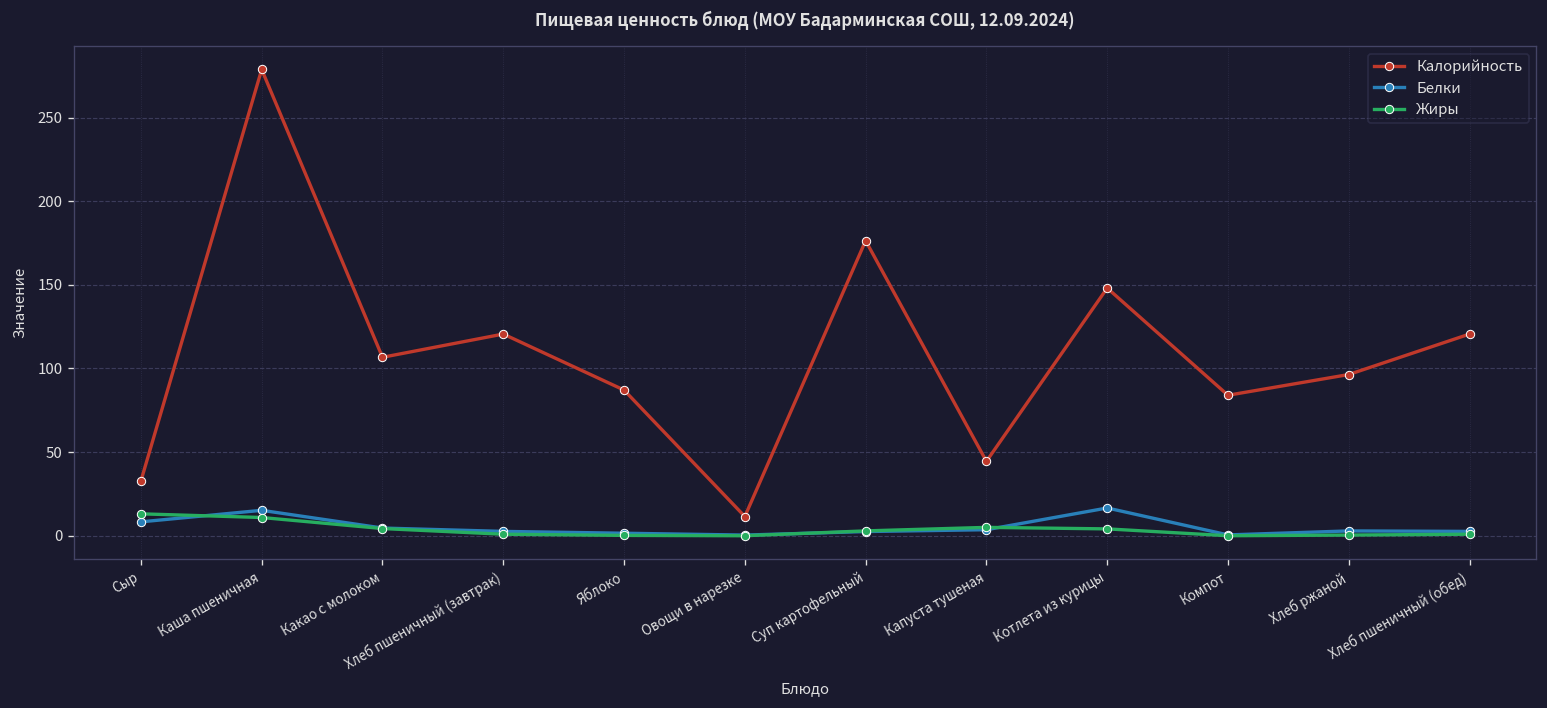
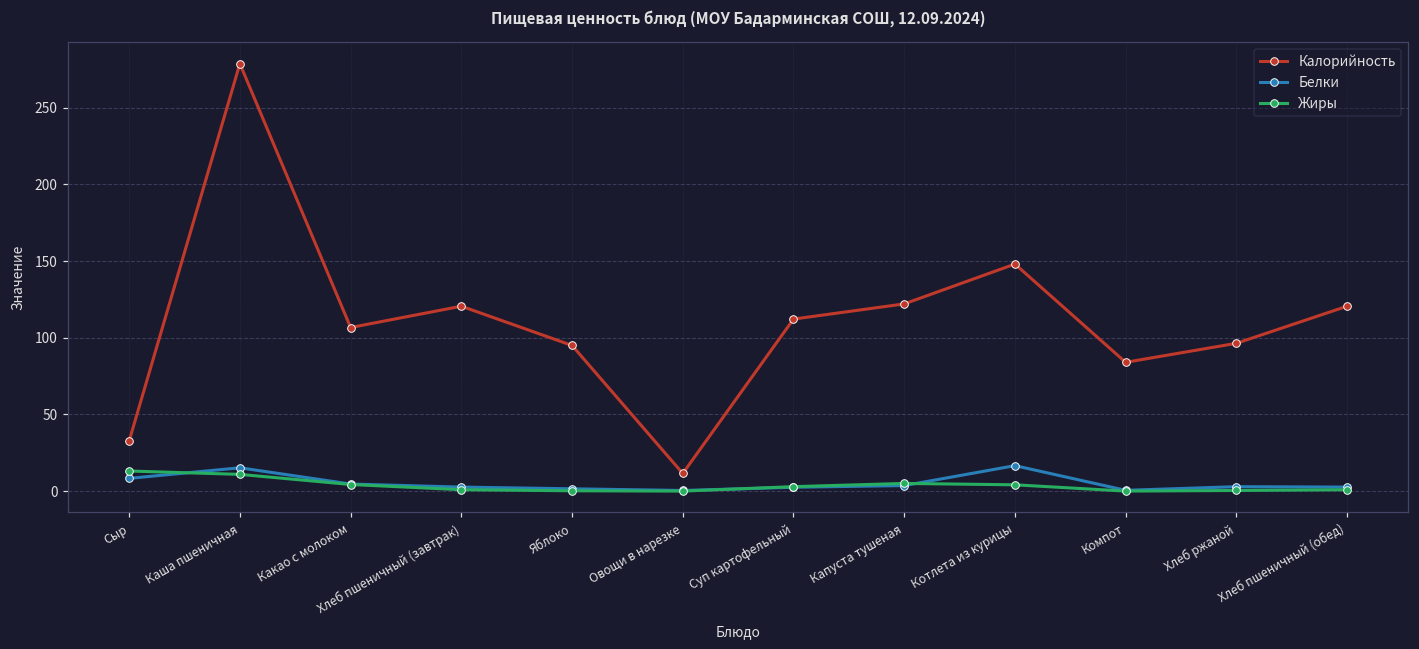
  {
    "Калорийность": {
      "Сыр": 33,
      "Каша пшеничная": 279,
      "Какао с молоком": 107,
      "Хлеб пшеничный (завтрак)": 121,
-     "Яблоко": 87,
+     "Яблоко": 95,
      "Овощи в нарезке": 12,
-     "Суп картофельный": 176,
-     "Капуста тушеная": 45,
+     "Суп картофельный": 112,
+     "Капуста тушеная": 122,
      "Котлета из курицы": 148,
      "Компот": 84,
      "Хлеб ржаной": 96,
      "Хлеб пшеничный (обед)": 121
    },
    "Белки": {
      "Сыр": 8,
      "Каша пшеничная": 15,
      "Котлета из курицы": 17,
      "Хлеб ржаной": 3
    },
    "Жиры": {
      "Сыр": 13,
      "Каша пшеничная": 11,
      "Котлета из курицы": 4,
      "Хлеб ржаной": 0
    }
  }
